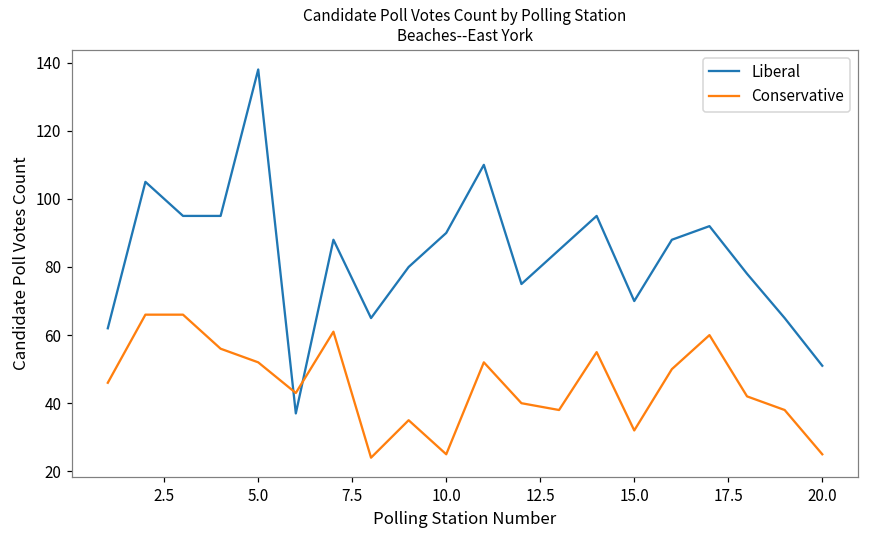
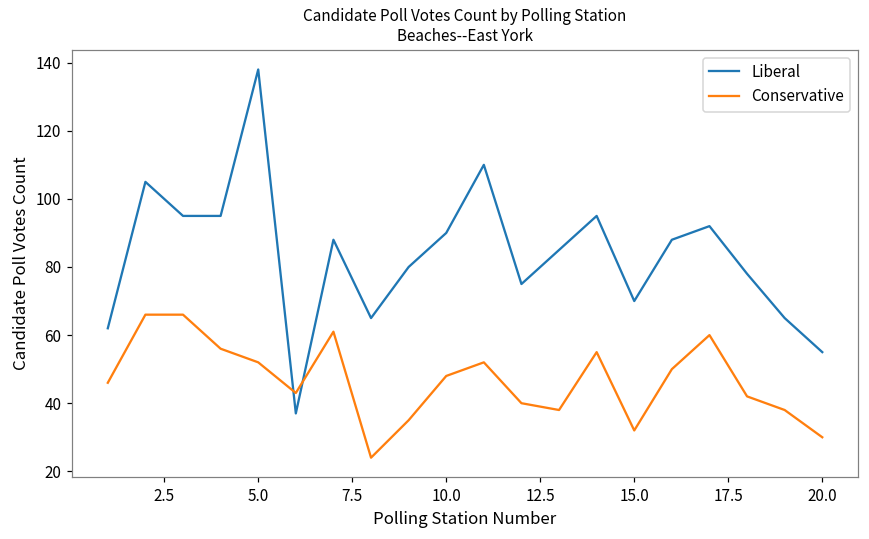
  {
    "Liberal": {
      "5.0": 138,
      "10.0": 90,
      "15.0": 70,
-     "20.0": 51
+     "20.0": 55
    },
    "Conservative": {
      "5.0": 52,
-     "10.0": 25,
+     "10.0": 48,
      "15.0": 32,
-     "20.0": 25
+     "20.0": 30
    }
  }
